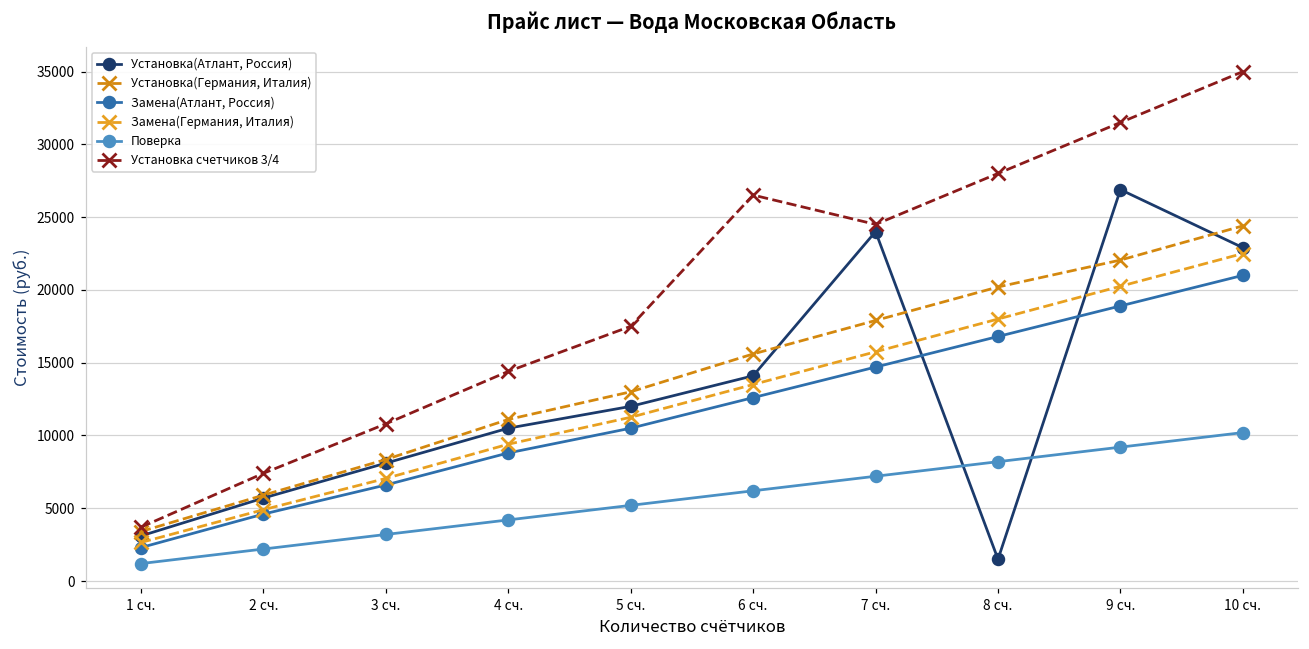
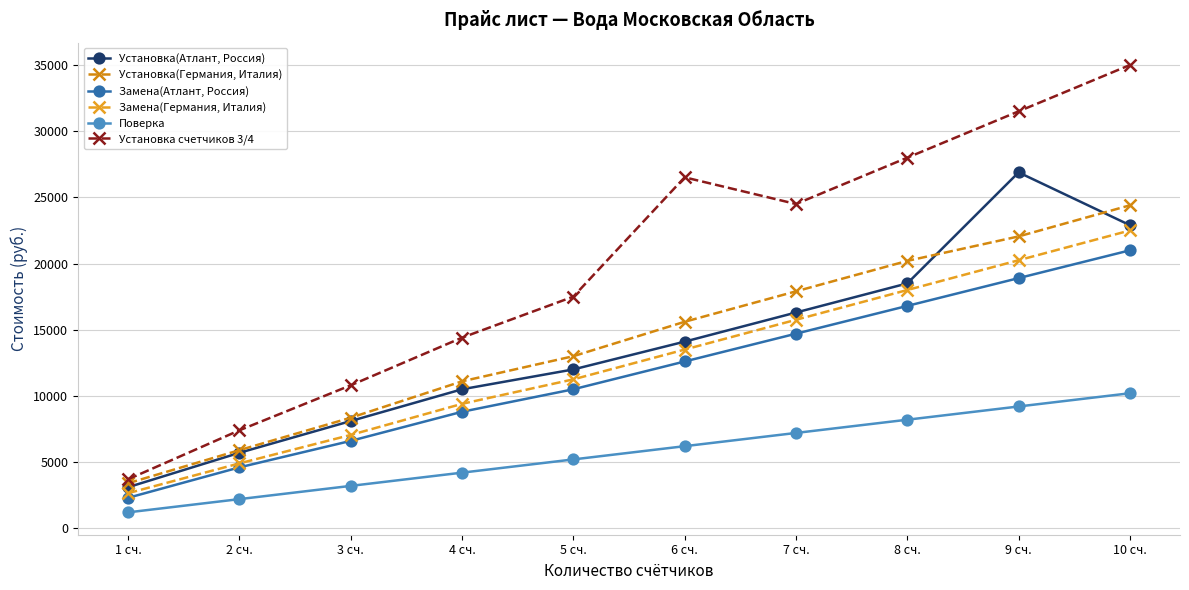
  {
    "Установка(Атлант, Россия)": {
      "1 сч.": 3100,
      "2 сч.": 5700,
      "3 сч.": 8100,
      "4 сч.": 10500,
      "5 сч.": 12000,
      "6 сч.": 14100,
-     "7 сч.": 24000,
-     "8 сч.": 1500,
+     "7 сч.": 16300,
+     "8 сч.": 18500,
      "9 сч.": 26900,
      "10 сч.": 22900
    },
    "Установка счетчиков 3/4": {
      "1 сч.": 3700,
      "2 сч.": 7400,
      "3 сч.": 10800,
      "4 сч.": 14400,
      "5 сч.": 17500,
      "6 сч.": 26500,
      "7 сч.": 24500,
      "8 сч.": 28000,
      "9 сч.": 31500,
      "10 сч.": 35000
    }
  }
